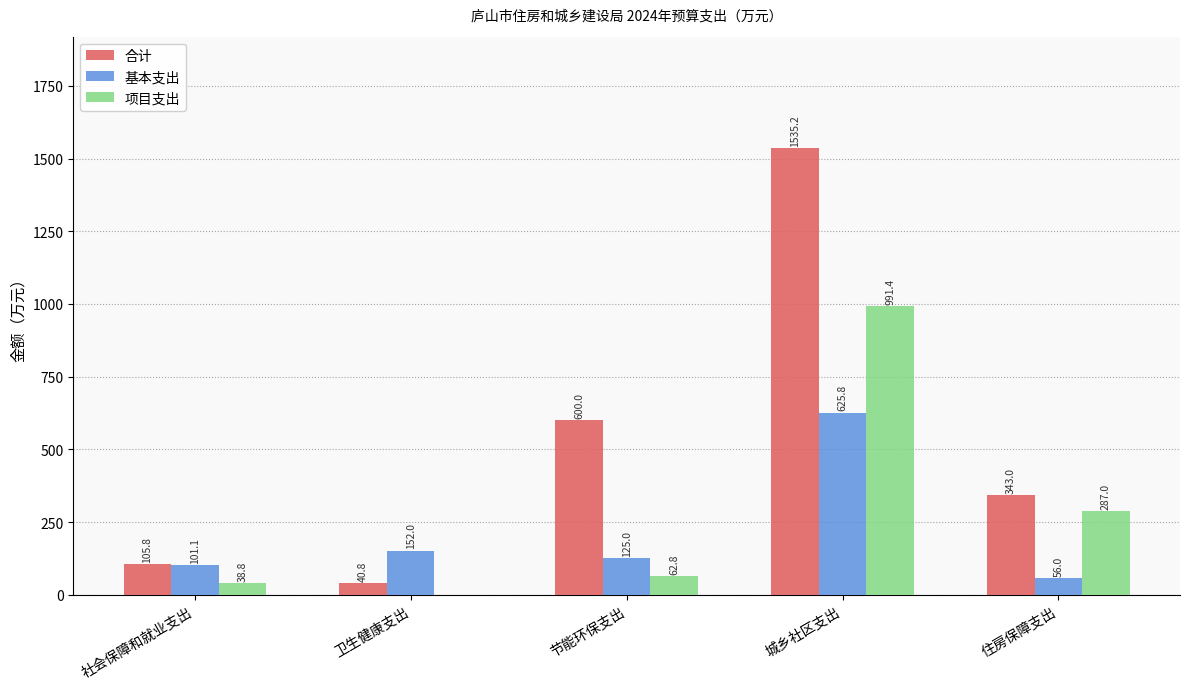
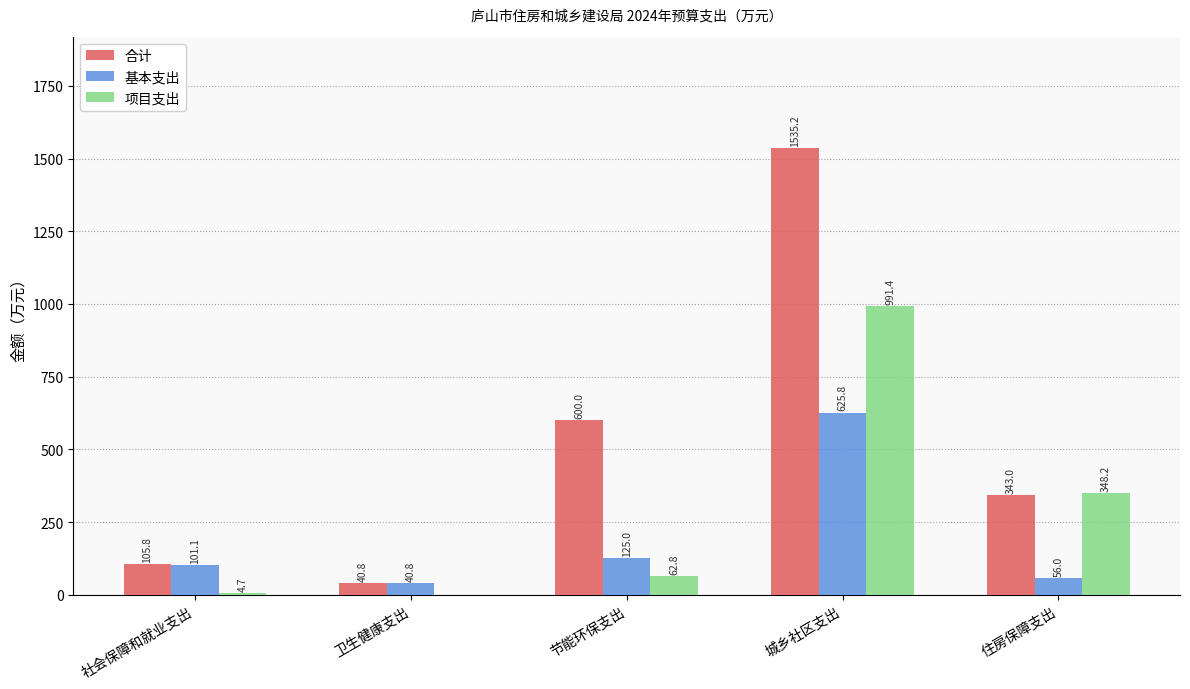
  {
    "合计": {
      "社会保障和就业支出": 105.8,
      "卫生健康支出": 40.8,
      "节能环保支出": 600.0,
      "城乡社区支出": 1535.2,
      "住房保障支出": 343.0
    },
    "基本支出": {
      "社会保障和就业支出": 101.1,
-     "卫生健康支出": 152.0,
+     "卫生健康支出": 40.8,
      "节能环保支出": 125.0,
      "城乡社区支出": 625.8,
      "住房保障支出": 56.0
    },
    "项目支出": {
-     "社会保障和就业支出": 38.8,
+     "社会保障和就业支出": 4.7,
      "节能环保支出": 62.8,
      "城乡社区支出": 991.4,
-     "住房保障支出": 287.0
+     "住房保障支出": 348.2
    }
  }
